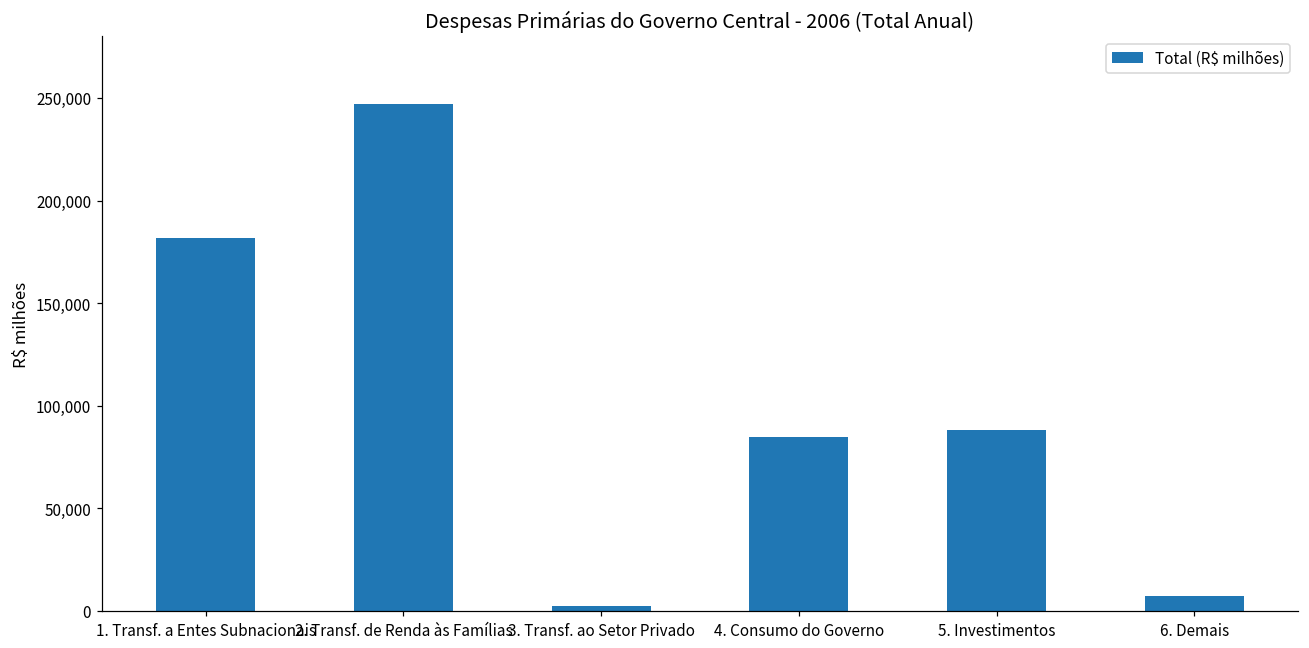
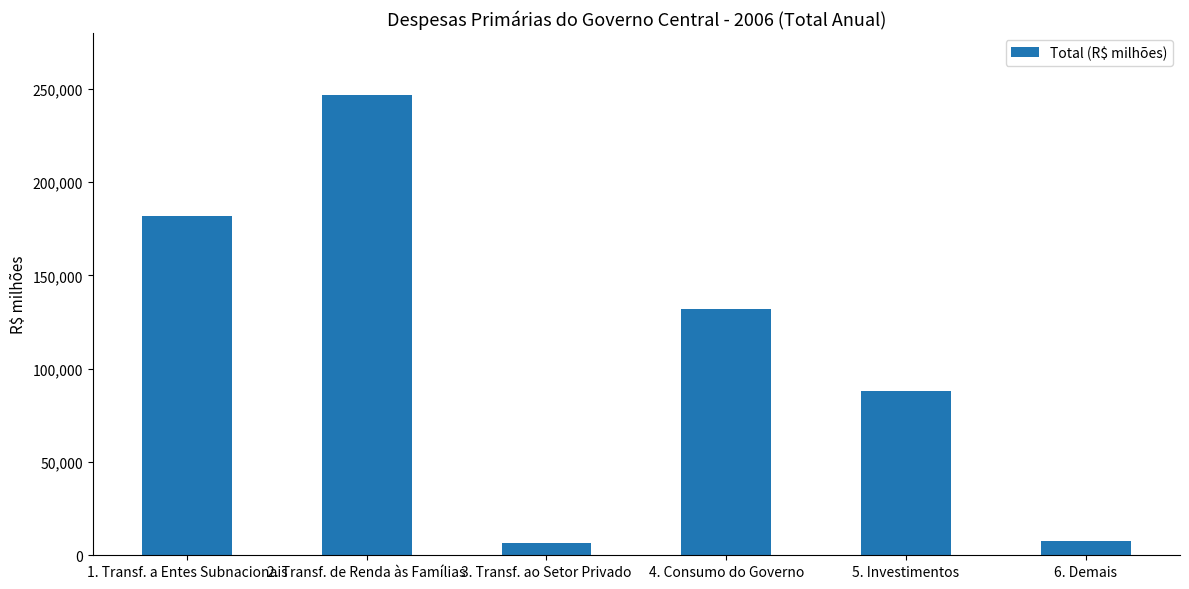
  {
    "1. Transf. a Entes Subnacionais": "182,000",
    "2. Transf. de Renda às Famílias": "247,000",
-   "3. Transf. ao Setor Privado": "2,000",
-   "4. Consumo do Governo": "85,000",
+   "3. Transf. ao Setor Privado": "7,000",
+   "4. Consumo do Governo": "132,000",
    "5. Investimentos": "88,000",
    "6. Demais": "7,000"
  }
